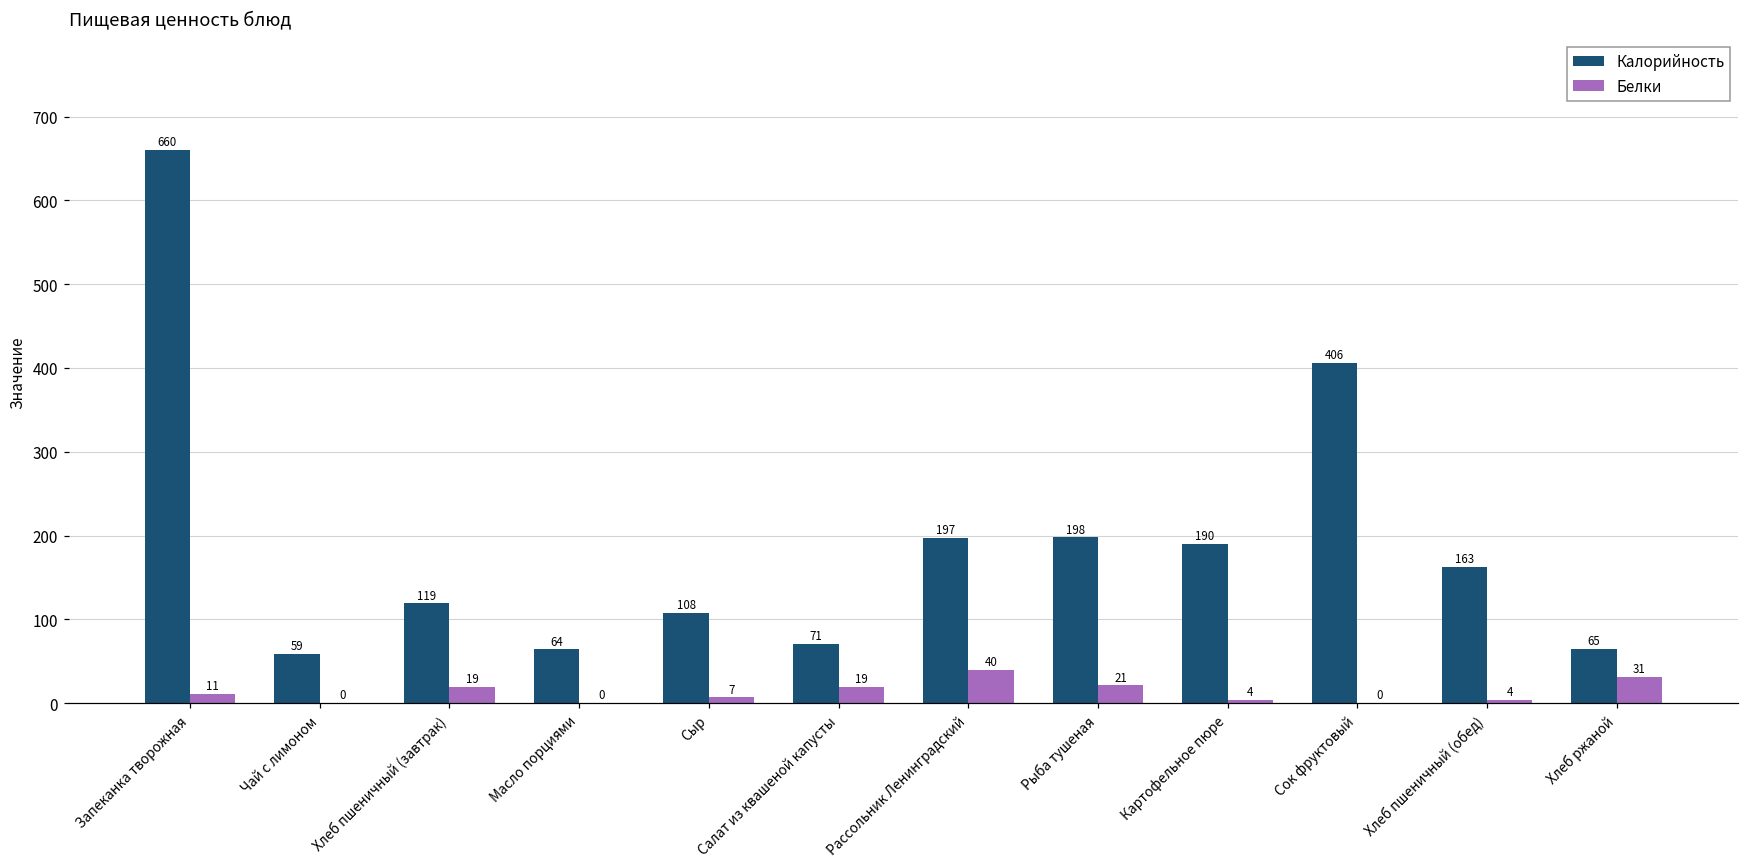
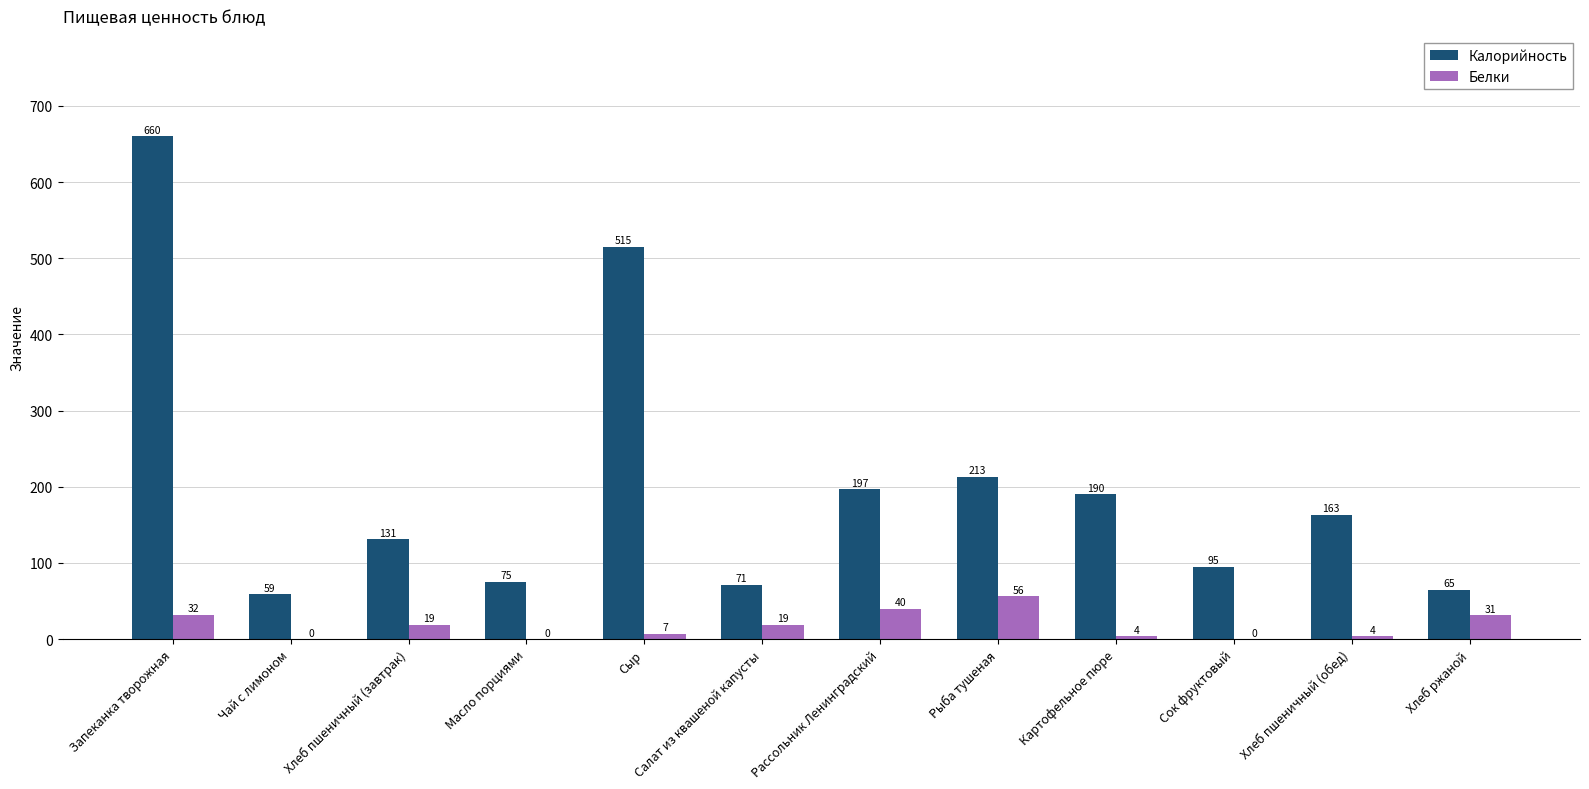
  {
    "Калорийность": {
      "Запеканка творожная": 660,
      "Чай с лимоном": 59,
-     "Хлеб пшеничный (завтрак)": 119,
-     "Масло порциями": 64,
-     "Сыр": 108,
+     "Хлеб пшеничный (завтрак)": 131,
+     "Масло порциями": 75,
+     "Сыр": 515,
      "Салат из квашеной капусты": 71,
      "Рассольник Ленинградский": 197,
-     "Рыба тушеная": 198,
+     "Рыба тушеная": 213,
      "Картофельное пюре": 190,
-     "Сок фруктовый": 406,
+     "Сок фруктовый": 95,
      "Хлеб пшеничный (обед)": 163,
      "Хлеб ржаной": 65
    },
    "Белки": {
-     "Запеканка творожная": 11,
+     "Запеканка творожная": 32,
      "Чай с лимоном": 0,
      "Хлеб пшеничный (завтрак)": 19,
      "Масло порциями": 0,
      "Сыр": 7,
      "Салат из квашеной капусты": 19,
      "Рассольник Ленинградский": 40,
-     "Рыба тушеная": 21,
+     "Рыба тушеная": 56,
      "Картофельное пюре": 4,
      "Сок фруктовый": 0,
      "Хлеб пшеничный (обед)": 4,
      "Хлеб ржаной": 31
    }
  }
